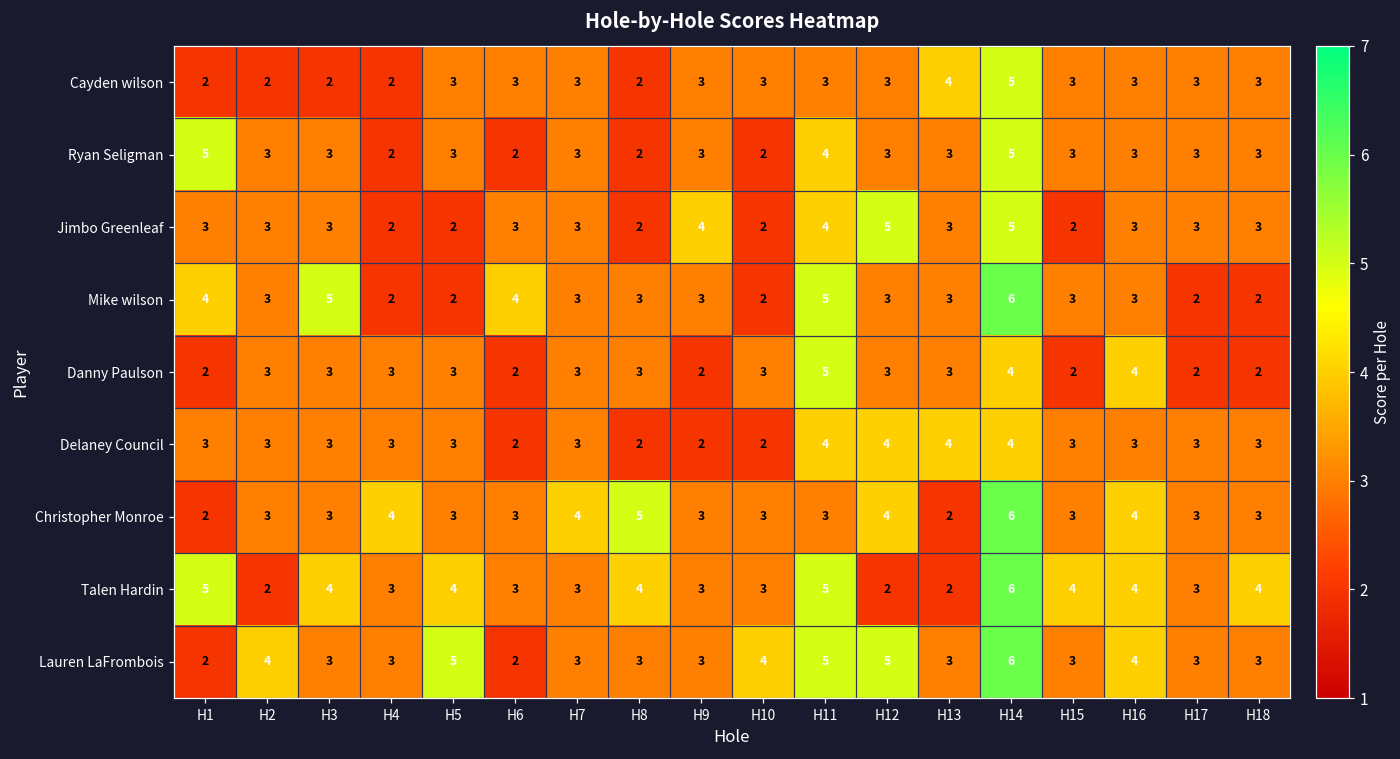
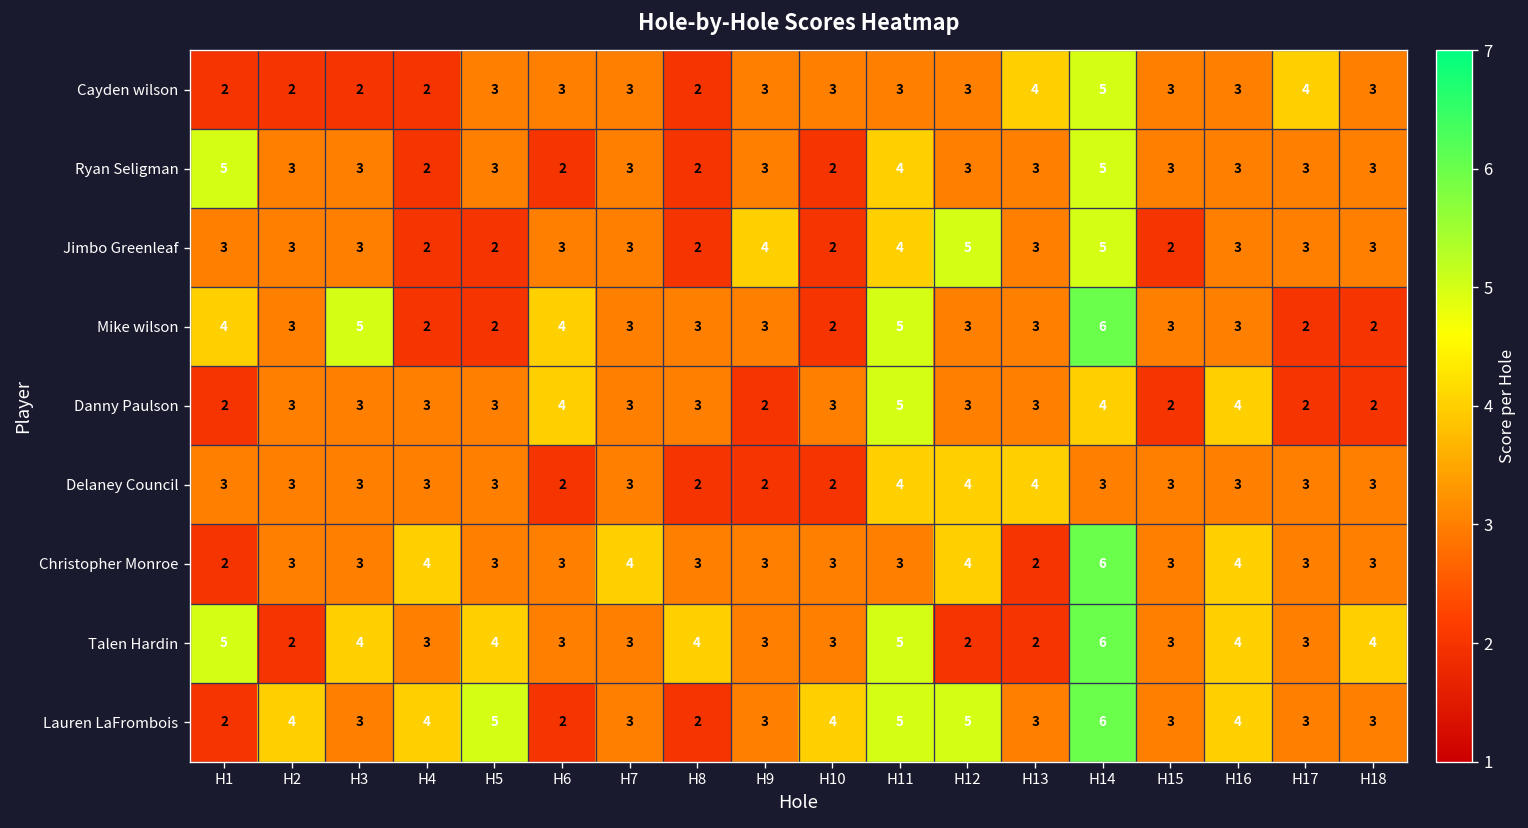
  {
    "Cayden wilson": {
      "H1": 2,
      "H2": 2,
      "H3": 2,
      "H4": 2,
      "H5": 3,
      "H6": 3,
      "H7": 3,
      "H8": 2,
      "H9": 3,
      "H10": 3,
      "H11": 3,
      "H12": 3,
      "H13": 4,
      "H14": 5,
      "H15": 3,
      "H16": 3,
-     "H17": 3,
+     "H17": 4,
      "H18": 3
    },
    "Ryan Seligman": {
      "H1": 5,
      "H2": 3,
      "H3": 3,
      "H4": 2,
      "H5": 3,
      "H6": 2,
      "H7": 3,
      "H8": 2,
      "H9": 3,
      "H10": 2,
      "H11": 4,
      "H12": 3,
      "H13": 3,
      "H14": 5,
      "H15": 3,
      "H16": 3,
      "H17": 3,
      "H18": 3
    },
    "Jimbo Greenleaf": {
      "H1": 3,
      "H2": 3,
      "H3": 3,
      "H4": 2,
      "H5": 2,
      "H6": 3,
      "H7": 3,
      "H8": 2,
      "H9": 4,
      "H10": 2,
      "H11": 4,
      "H12": 5,
      "H13": 3,
      "H14": 5,
      "H15": 2,
      "H16": 3,
      "H17": 3,
      "H18": 3
    },
    "Mike wilson": {
      "H1": 4,
      "H2": 3,
      "H3": 5,
      "H4": 2,
      "H5": 2,
      "H6": 4,
      "H7": 3,
      "H8": 3,
      "H9": 3,
      "H10": 2,
      "H11": 5,
      "H12": 3,
      "H13": 3,
      "H14": 6,
      "H15": 3,
      "H16": 3,
      "H17": 2,
      "H18": 2
    },
    "Danny Paulson": {
      "H1": 2,
      "H2": 3,
      "H3": 3,
      "H4": 3,
      "H5": 3,
-     "H6": 2,
+     "H6": 4,
      "H7": 3,
      "H8": 3,
      "H9": 2,
      "H10": 3,
      "H11": 5,
      "H12": 3,
      "H13": 3,
      "H14": 4,
      "H15": 2,
      "H16": 4,
      "H17": 2,
      "H18": 2
    },
    "Delaney Council": {
      "H1": 3,
      "H2": 3,
      "H3": 3,
      "H4": 3,
      "H5": 3,
      "H6": 2,
      "H7": 3,
      "H8": 2,
      "H9": 2,
      "H10": 2,
      "H11": 4,
      "H12": 4,
      "H13": 4,
-     "H14": 4,
+     "H14": 3,
      "H15": 3,
      "H16": 3,
      "H17": 3,
      "H18": 3
    },
    "Christopher Monroe": {
      "H1": 2,
      "H2": 3,
      "H3": 3,
      "H4": 4,
      "H5": 3,
      "H6": 3,
      "H7": 4,
-     "H8": 5,
+     "H8": 3,
      "H9": 3,
      "H10": 3,
      "H11": 3,
      "H12": 4,
      "H13": 2,
      "H14": 6,
      "H15": 3,
      "H16": 4,
      "H17": 3,
      "H18": 3
    },
    "Talen Hardin": {
      "H1": 5,
      "H2": 2,
      "H3": 4,
      "H4": 3,
      "H5": 4,
      "H6": 3,
      "H7": 3,
      "H8": 4,
      "H9": 3,
      "H10": 3,
      "H11": 5,
      "H12": 2,
      "H13": 2,
      "H14": 6,
-     "H15": 4,
+     "H15": 3,
      "H16": 4,
      "H17": 3,
      "H18": 4
    },
    "Lauren LaFrombois": {
      "H1": 2,
      "H2": 4,
      "H3": 3,
-     "H4": 3,
+     "H4": 4,
      "H5": 5,
      "H6": 2,
      "H7": 3,
-     "H8": 3,
+     "H8": 2,
      "H9": 3,
      "H10": 4,
      "H11": 5,
      "H12": 5,
      "H13": 3,
      "H14": 6,
      "H15": 3,
      "H16": 4,
      "H17": 3,
      "H18": 3
    }
  }
